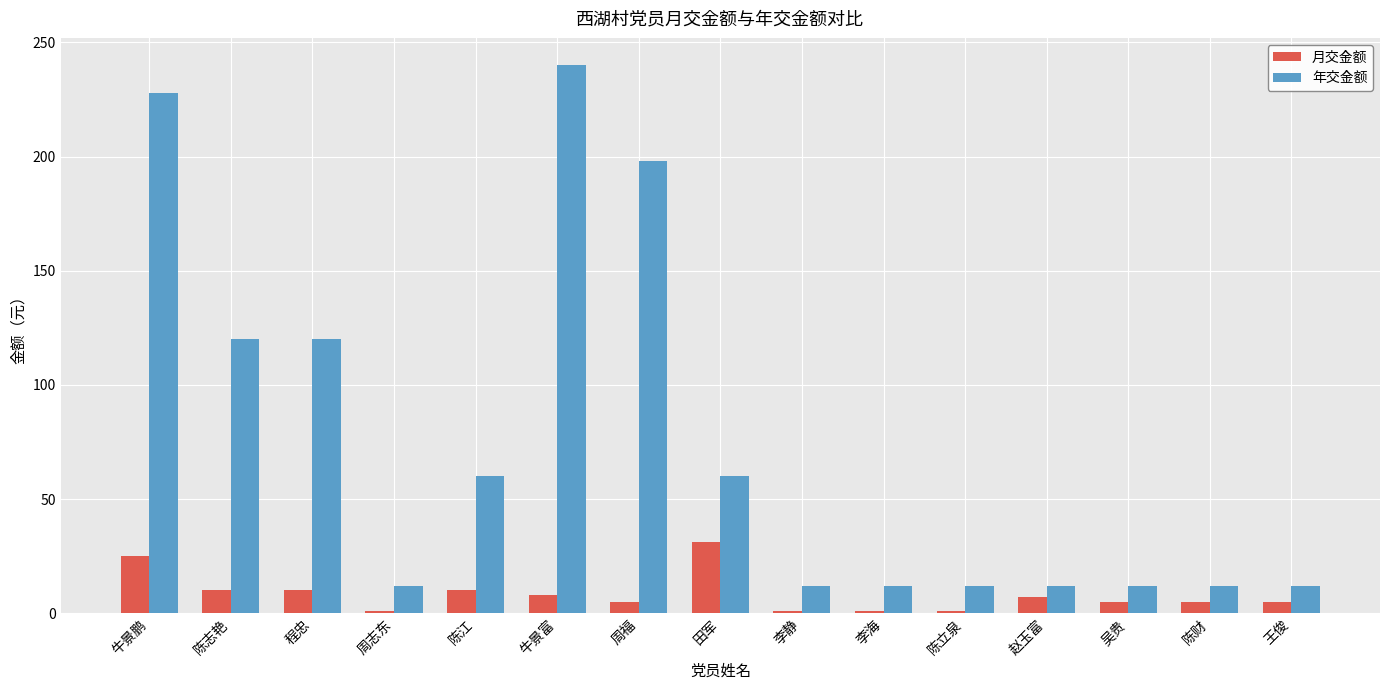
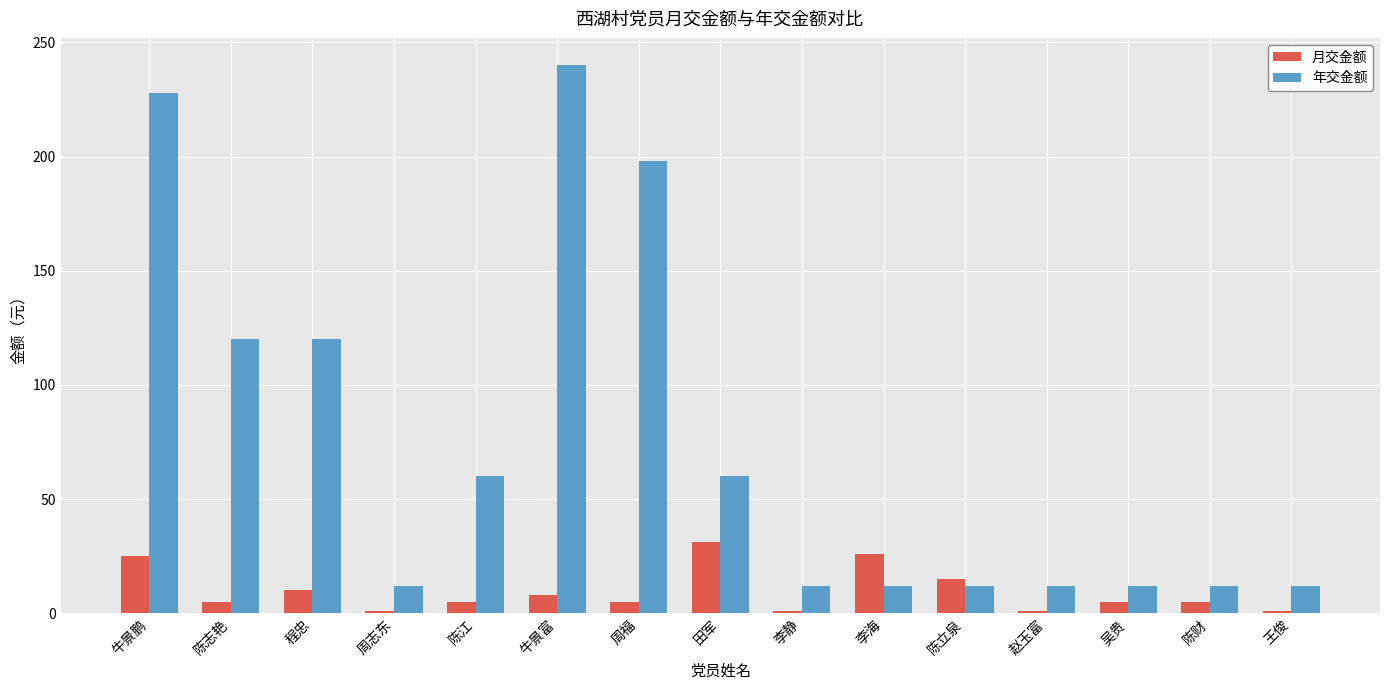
  {
    "月交金额": {
      "牛景鹏": 25,
-     "陈志艳": 10,
+     "陈志艳": 5,
      "程忠": 10,
-     "陈江": 10,
+     "陈江": 5,
      "牛景富": 8,
      "周福": 5,
      "田军": 31,
-     "李海": 1,
-     "陈立泉": 1,
-     "赵玉富": 7,
+     "李海": 26,
+     "陈立泉": 15,
+     "赵玉富": 1,
      "吴贵": 5,
      "陈财": 5,
-     "王俊": 5
+     "王俊": 1
    },
    "年交金额": {
      "牛景鹏": 228,
      "陈志艳": 120,
      "程忠": 120,
      "周志东": 12,
      "陈江": 60,
      "牛景富": 240,
      "周福": 198,
      "田军": 60,
      "李静": 12,
      "李海": 12,
      "陈立泉": 12,
      "赵玉富": 12,
      "吴贵": 12,
      "陈财": 12,
      "王俊": 12
    }
  }
